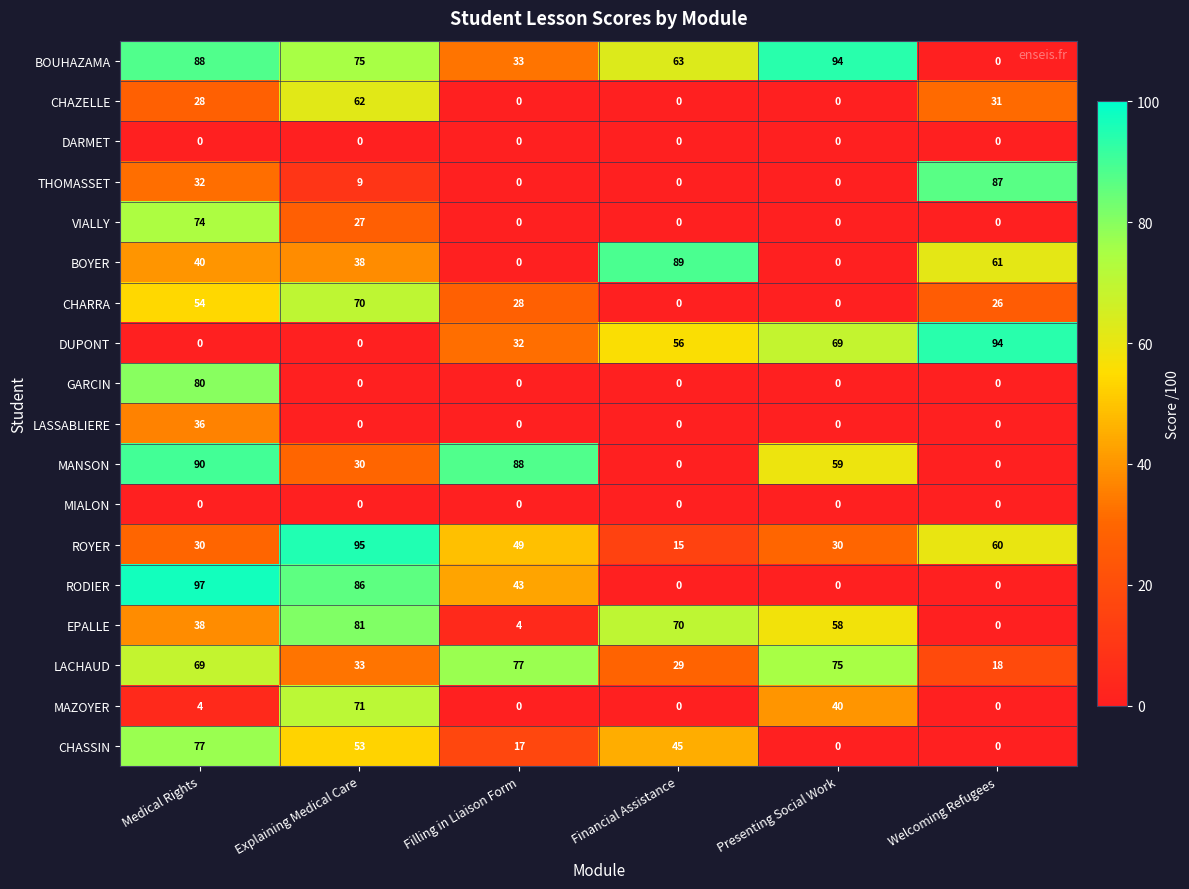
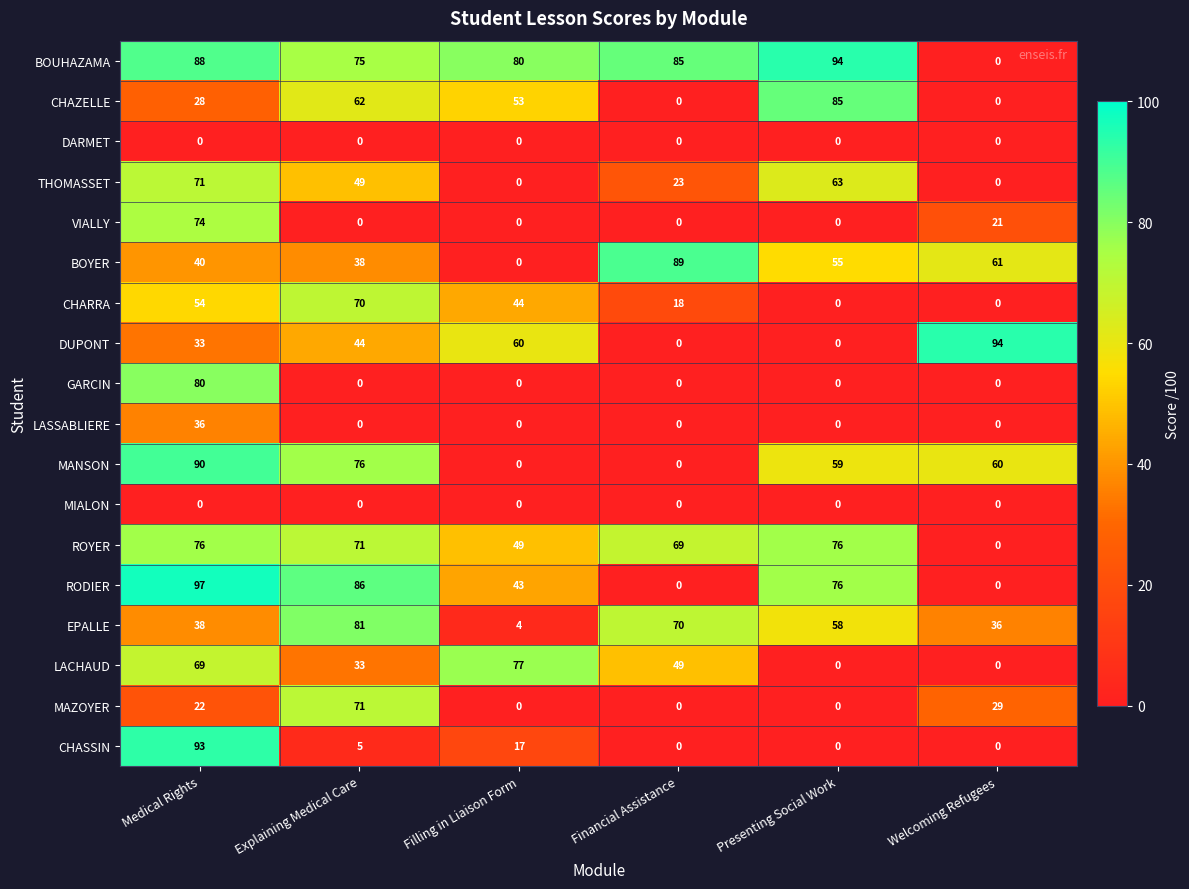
  {
    "BOUHAZAMA": {
      "Medical Rights": 88,
      "Explaining Medical Care": 75,
-     "Filling in Liaison Form": 33,
-     "Financial Assistance": 63,
+     "Filling in Liaison Form": 80,
+     "Financial Assistance": 85,
      "Presenting Social Work": 94
    },
    "CHAZELLE": {
      "Medical Rights": 28,
      "Explaining Medical Care": 62,
-     "Filling in Liaison Form": 0,
+     "Filling in Liaison Form": 53,
      "Financial Assistance": 0,
-     "Presenting Social Work": 0,
-     "Welcoming Refugees": 31
+     "Presenting Social Work": 85,
+     "Welcoming Refugees": 0
    },
    "DARMET": {
      "Medical Rights": 0,
      "Explaining Medical Care": 0,
      "Filling in Liaison Form": 0,
      "Financial Assistance": 0,
      "Presenting Social Work": 0,
      "Welcoming Refugees": 0
    },
    "THOMASSET": {
-     "Medical Rights": 32,
-     "Explaining Medical Care": 9,
+     "Medical Rights": 71,
+     "Explaining Medical Care": 49,
      "Filling in Liaison Form": 0,
-     "Financial Assistance": 0,
-     "Presenting Social Work": 0,
-     "Welcoming Refugees": 87
+     "Financial Assistance": 23,
+     "Presenting Social Work": 63,
+     "Welcoming Refugees": 0
    },
    "VIALLY": {
      "Medical Rights": 74,
-     "Explaining Medical Care": 27,
+     "Explaining Medical Care": 0,
      "Filling in Liaison Form": 0,
      "Financial Assistance": 0,
      "Presenting Social Work": 0,
-     "Welcoming Refugees": 0
+     "Welcoming Refugees": 21
    },
    "BOYER": {
      "Medical Rights": 40,
      "Explaining Medical Care": 38,
      "Filling in Liaison Form": 0,
      "Financial Assistance": 89,
-     "Presenting Social Work": 0,
+     "Presenting Social Work": 55,
      "Welcoming Refugees": 61
    },
    "CHARRA": {
      "Medical Rights": 54,
      "Explaining Medical Care": 70,
-     "Filling in Liaison Form": 28,
-     "Financial Assistance": 0,
+     "Filling in Liaison Form": 44,
+     "Financial Assistance": 18,
      "Presenting Social Work": 0,
-     "Welcoming Refugees": 26
+     "Welcoming Refugees": 0
    },
    "DUPONT": {
-     "Medical Rights": 0,
-     "Explaining Medical Care": 0,
-     "Filling in Liaison Form": 32,
-     "Financial Assistance": 56,
-     "Presenting Social Work": 69,
+     "Medical Rights": 33,
+     "Explaining Medical Care": 44,
+     "Filling in Liaison Form": 60,
+     "Financial Assistance": 0,
+     "Presenting Social Work": 0,
      "Welcoming Refugees": 94
    },
    "GARCIN": {
      "Medical Rights": 80,
      "Explaining Medical Care": 0,
      "Filling in Liaison Form": 0,
      "Financial Assistance": 0,
      "Presenting Social Work": 0,
      "Welcoming Refugees": 0
    },
    "LASSABLIERE": {
      "Medical Rights": 36,
      "Explaining Medical Care": 0,
      "Filling in Liaison Form": 0,
      "Financial Assistance": 0,
      "Presenting Social Work": 0,
      "Welcoming Refugees": 0
    },
    "MANSON": {
      "Medical Rights": 90,
-     "Explaining Medical Care": 30,
-     "Filling in Liaison Form": 88,
+     "Explaining Medical Care": 76,
+     "Filling in Liaison Form": 0,
      "Financial Assistance": 0,
      "Presenting Social Work": 59,
-     "Welcoming Refugees": 0
+     "Welcoming Refugees": 60
    },
    "MIALON": {
      "Medical Rights": 0,
      "Explaining Medical Care": 0,
      "Filling in Liaison Form": 0,
      "Financial Assistance": 0,
      "Presenting Social Work": 0,
      "Welcoming Refugees": 0
    },
    "ROYER": {
-     "Medical Rights": 30,
-     "Explaining Medical Care": 95,
+     "Medical Rights": 76,
+     "Explaining Medical Care": 71,
      "Filling in Liaison Form": 49,
-     "Financial Assistance": 15,
-     "Presenting Social Work": 30,
-     "Welcoming Refugees": 60
+     "Financial Assistance": 69,
+     "Presenting Social Work": 76,
+     "Welcoming Refugees": 0
    },
    "RODIER": {
      "Medical Rights": 97,
      "Explaining Medical Care": 86,
      "Filling in Liaison Form": 43,
      "Financial Assistance": 0,
-     "Presenting Social Work": 0,
+     "Presenting Social Work": 76,
      "Welcoming Refugees": 0
    },
    "EPALLE": {
      "Medical Rights": 38,
      "Explaining Medical Care": 81,
      "Filling in Liaison Form": 4,
      "Financial Assistance": 70,
      "Presenting Social Work": 58,
-     "Welcoming Refugees": 0
+     "Welcoming Refugees": 36
    },
    "LACHAUD": {
      "Medical Rights": 69,
      "Explaining Medical Care": 33,
      "Filling in Liaison Form": 77,
-     "Financial Assistance": 29,
-     "Presenting Social Work": 75,
-     "Welcoming Refugees": 18
+     "Financial Assistance": 49,
+     "Presenting Social Work": 0,
+     "Welcoming Refugees": 0
    },
    "MAZOYER": {
-     "Medical Rights": 4,
+     "Medical Rights": 22,
      "Explaining Medical Care": 71,
      "Filling in Liaison Form": 0,
      "Financial Assistance": 0,
-     "Presenting Social Work": 40,
-     "Welcoming Refugees": 0
+     "Presenting Social Work": 0,
+     "Welcoming Refugees": 29
    },
    "CHASSIN": {
-     "Medical Rights": 77,
-     "Explaining Medical Care": 53,
+     "Medical Rights": 93,
+     "Explaining Medical Care": 5,
      "Filling in Liaison Form": 17,
-     "Financial Assistance": 45,
+     "Financial Assistance": 0,
      "Presenting Social Work": 0,
      "Welcoming Refugees": 0
    }
  }
